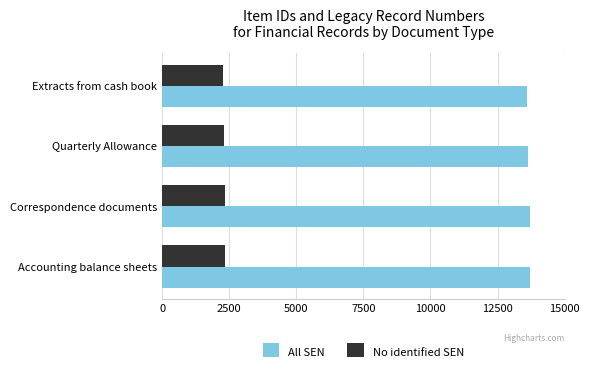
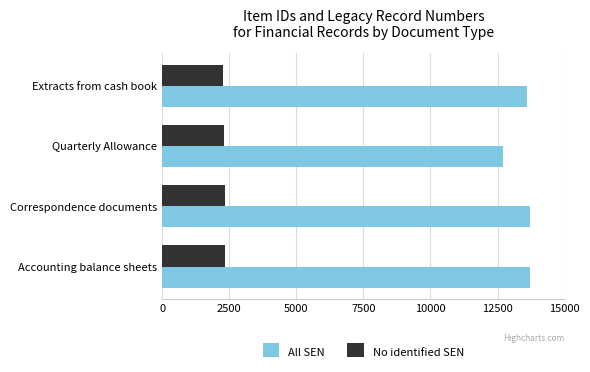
  {
    "All SEN": {
      "Extracts from cash book": 13600,
-     "Quarterly Allowance": 13600,
+     "Quarterly Allowance": 12700,
      "Correspondence documents": 13700,
      "Accounting balance sheets": 13700
    },
    "No identified SEN": {
      "Extracts from cash book": 2300,
      "Quarterly Allowance": 2300,
      "Correspondence documents": 2300,
      "Accounting balance sheets": 2400
    }
  }
